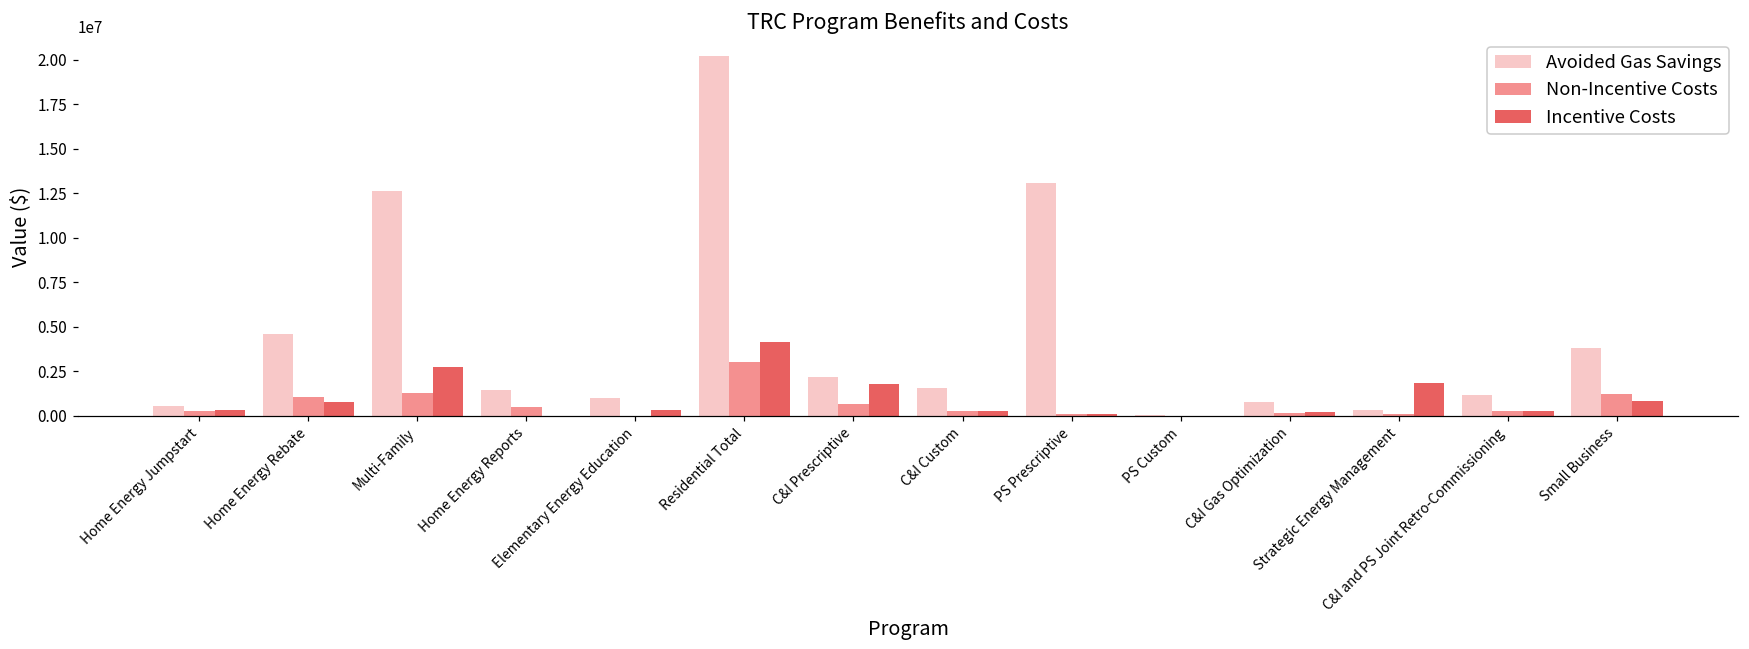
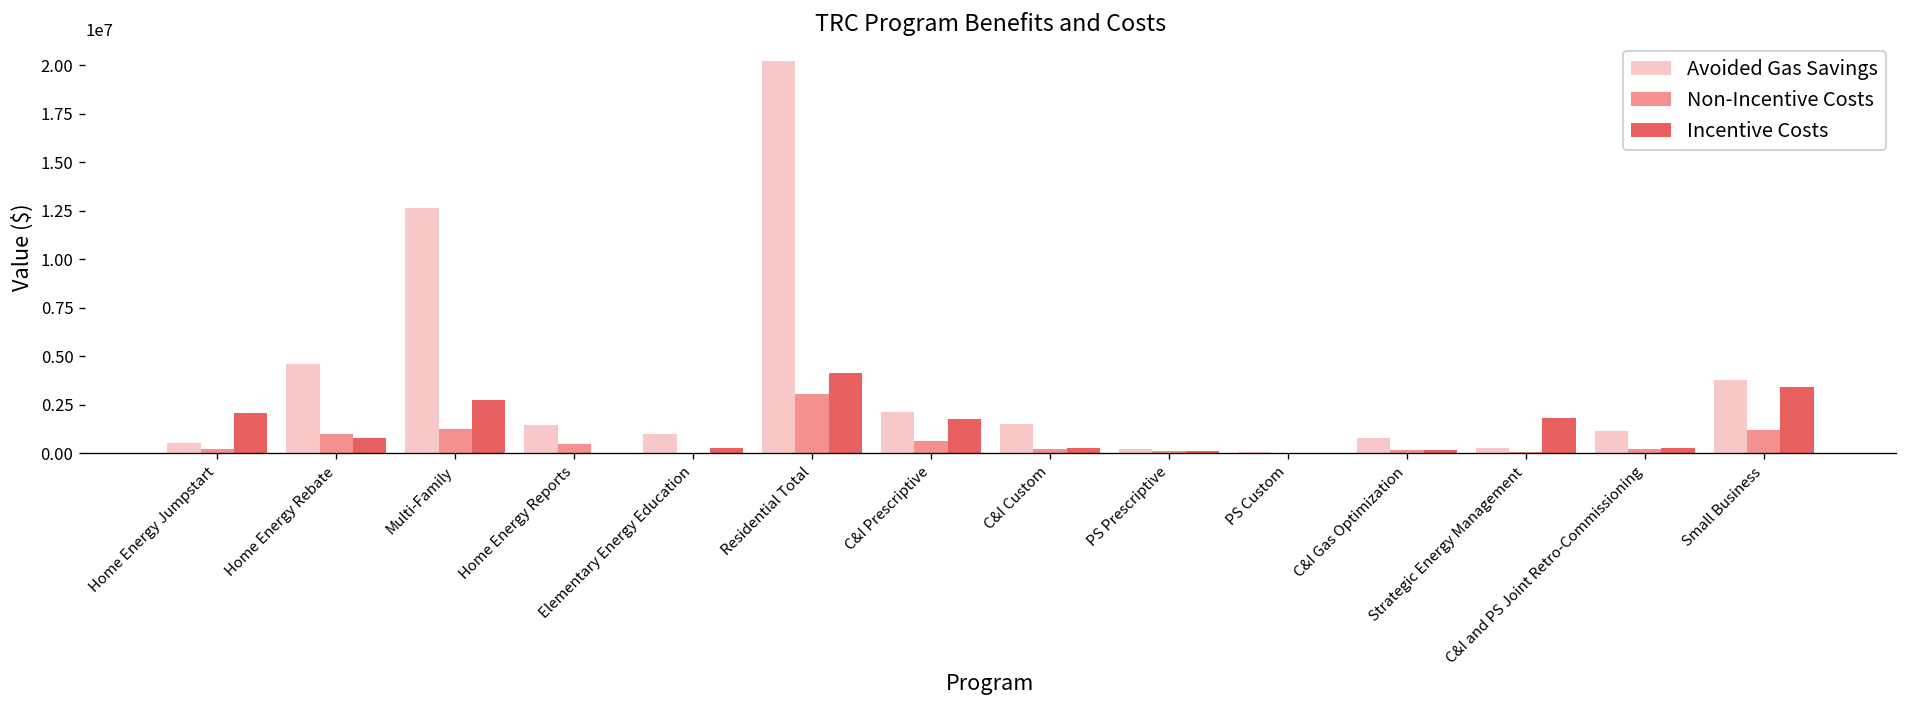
  {
    "Avoided Gas Savings": {
      "Home Energy Jumpstart": 500000,
      "Home Energy Rebate": 4600000,
      "Multi-Family": 12600000,
      "Home Energy Reports": 1500000,
      "Elementary Energy Education": 1000000,
      "Residential Total": 20200000,
      "C&I Prescriptive": 2200000,
      "C&I Custom": 1500000,
-     "PS Prescriptive": 13100000,
+     "PS Prescriptive": 200000,
      "C&I Gas Optimization": 800000,
      "Strategic Energy Management": 300000,
      "C&I and PS Joint Retro-Commissioning": 1200000,
      "Small Business": 3800000
    },
    "Non-Incentive Costs": {
      "Home Energy Jumpstart": 200000,
      "Home Energy Rebate": 1000000,
      "Multi-Family": 1300000,
      "Home Energy Reports": 500000,
      "Residential Total": 3000000,
      "C&I Prescriptive": 600000,
      "C&I Custom": 200000,
      "C&I Gas Optimization": 200000,
      "C&I and PS Joint Retro-Commissioning": 200000,
      "Small Business": 1200000
    },
    "Incentive Costs": {
-     "Home Energy Jumpstart": 300000,
+     "Home Energy Jumpstart": 2100000,
      "Home Energy Rebate": 800000,
      "Multi-Family": 2700000,
      "Home Energy Reports": 0,
      "Elementary Energy Education": 300000,
      "Residential Total": 4100000,
      "C&I Prescriptive": 1800000,
      "C&I Custom": 300000,
      "C&I Gas Optimization": 200000,
      "Strategic Energy Management": 1800000,
      "C&I and PS Joint Retro-Commissioning": 300000,
-     "Small Business": 800000
+     "Small Business": 3400000
    }
  }
